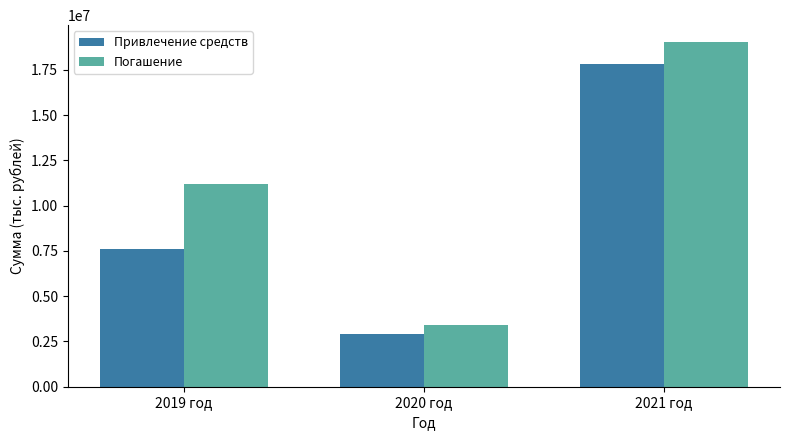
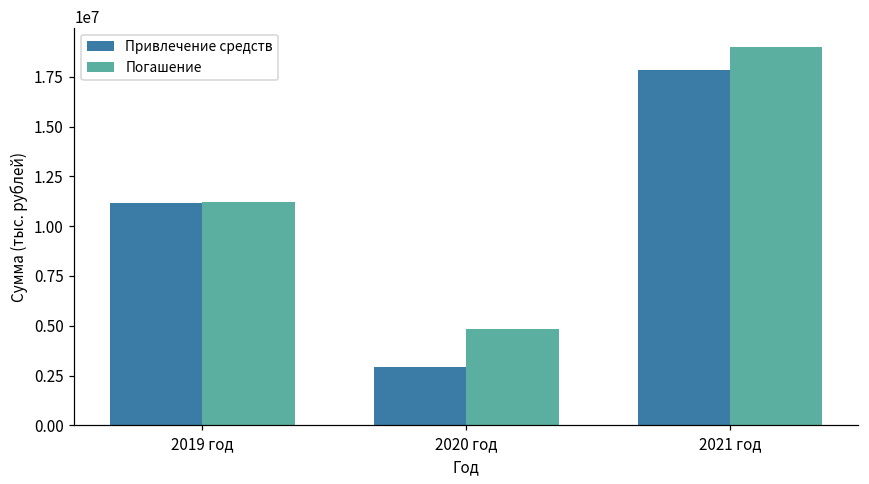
  {
    "Привлечение средств": {
-     "2019 год": 7600000,
+     "2019 год": 11200000,
      "2020 год": 2900000,
      "2021 год": 17800000
    },
    "Погашение": {
      "2019 год": 11200000,
-     "2020 год": 3400000,
+     "2020 год": 4900000,
      "2021 год": 19000000
    }
  }
